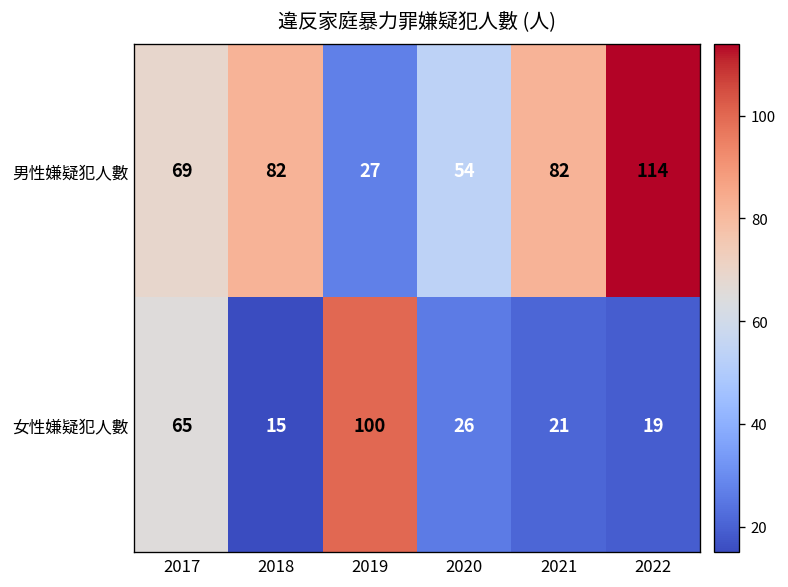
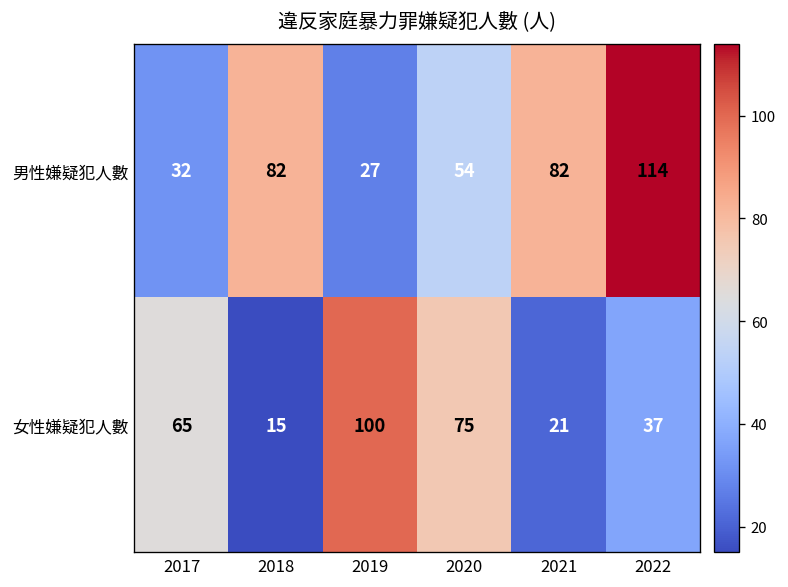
  {
    "男性嫌疑犯人數": {
-     "2017": 69,
+     "2017": 32,
      "2018": 82,
      "2019": 27,
      "2020": 54,
      "2021": 82,
      "2022": 114
    },
    "女性嫌疑犯人數": {
      "2017": 65,
      "2018": 15,
      "2019": 100,
-     "2020": 26,
+     "2020": 75,
      "2021": 21,
-     "2022": 19
+     "2022": 37
    }
  }
